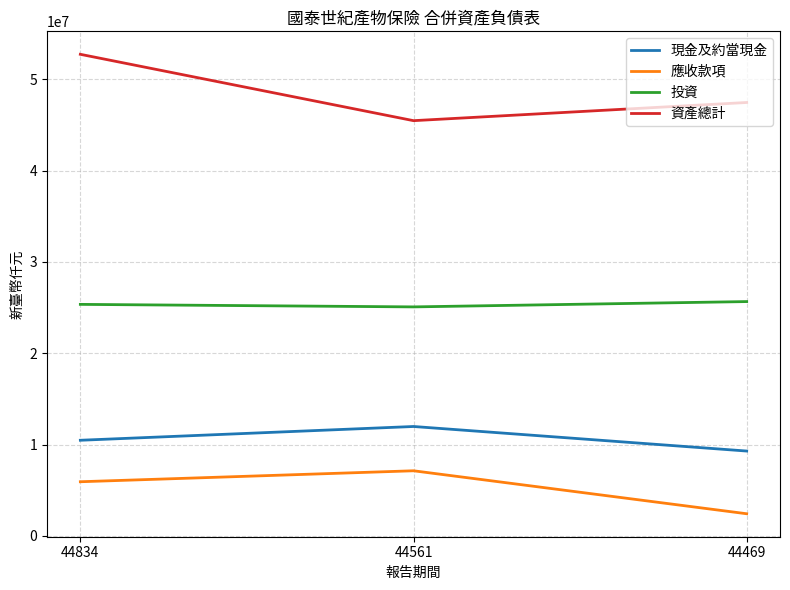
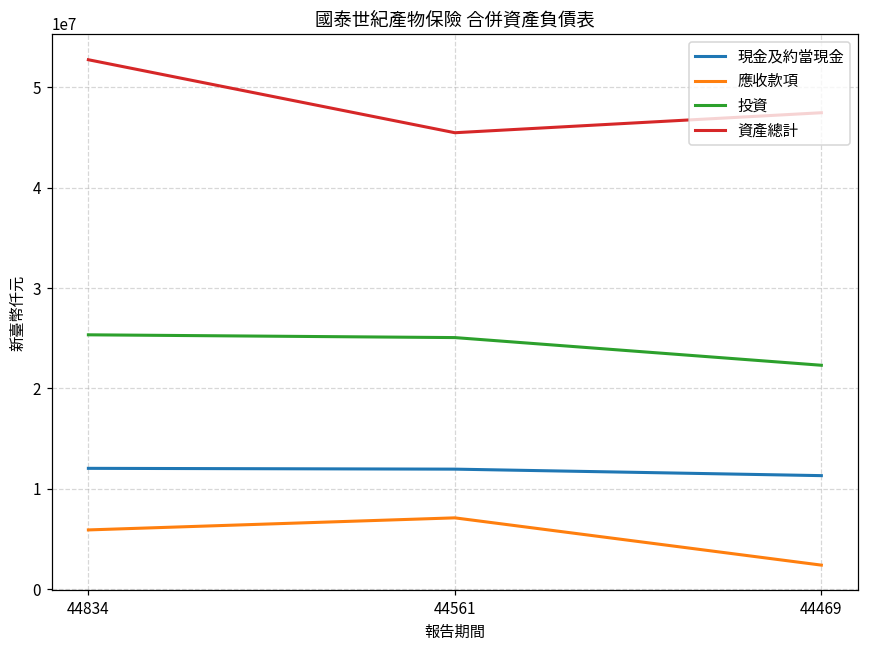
  {
    "現金及約當現金": {
-     "44834": 10000000,
+     "44834": 12000000,
      "44561": 12000000,
-     "44469": 9000000
+     "44469": 11000000
    },
    "應收款項": {
      "44834": 6000000,
      "44561": 7000000,
      "44469": 2000000
    },
    "投資": {
      "44834": 25000000,
      "44561": 25000000,
-     "44469": 26000000
+     "44469": 22000000
    },
    "資產總計": {
      "44834": 53000000,
      "44561": 45000000
    }
  }
